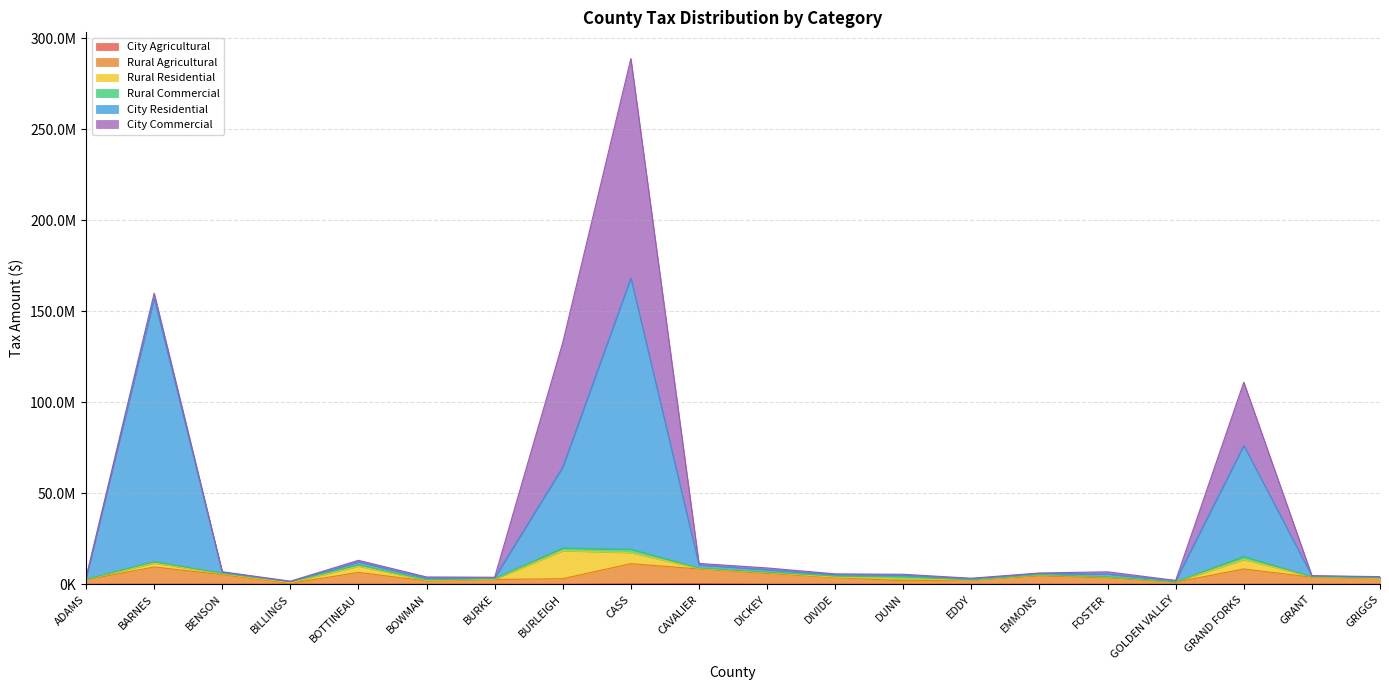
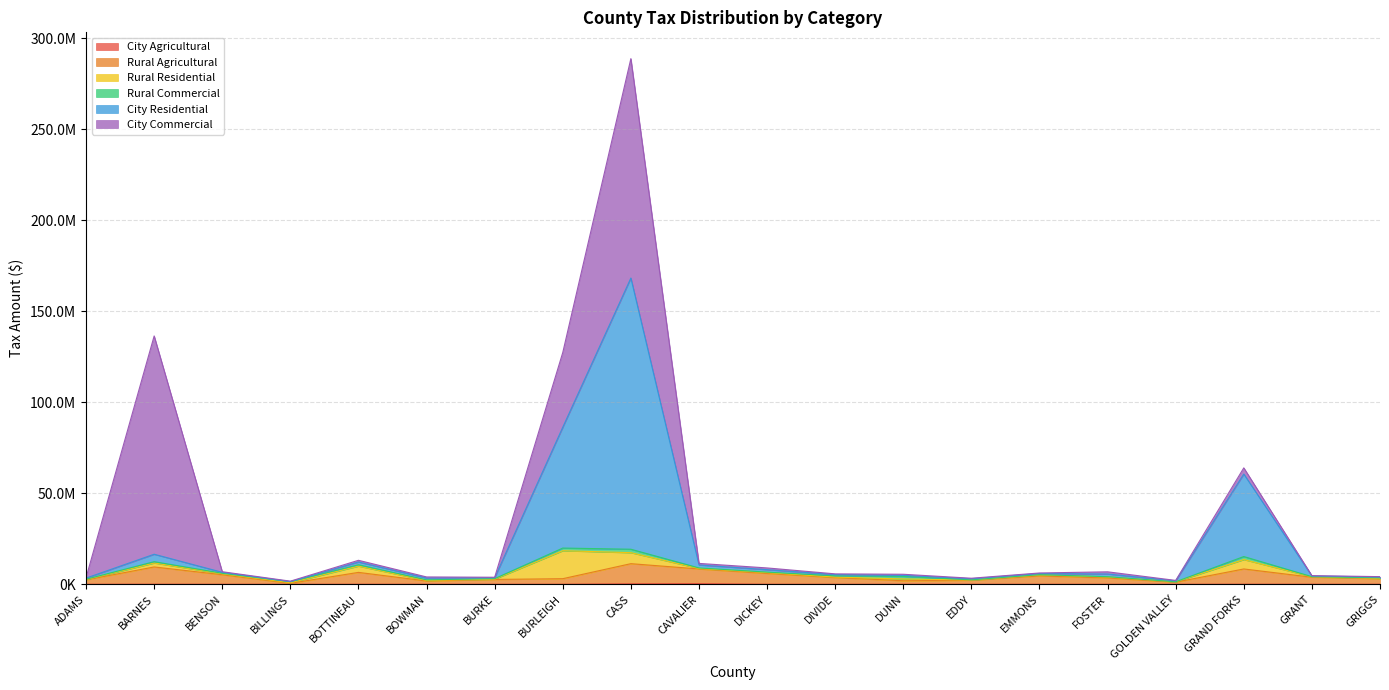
  {
    "Rural Residential": {
      "BURLEIGH": 15000000,
      "CASS": 6000000,
      "GRAND FORKS": 5000000
    },
    "Rural Commercial": {
      "BURLEIGH": 1000000,
      "CASS": 2000000,
      "GRAND FORKS": 2000000
    },
    "City Residential": {
-     "BARNES": 145000000,
-     "BURLEIGH": 45000000,
+     "BARNES": 4000000,
+     "BURLEIGH": 66000000,
      "CASS": 149000000,
-     "GRAND FORKS": 61000000
+     "GRAND FORKS": 45000000
    },
    "City Commercial": {
-     "BARNES": 3000000,
-     "BURLEIGH": 68000000,
+     "BARNES": 120000000,
+     "BURLEIGH": 41000000,
      "CASS": 121000000,
-     "GRAND FORKS": 35000000
+     "GRAND FORKS": 3000000
    }
  }
